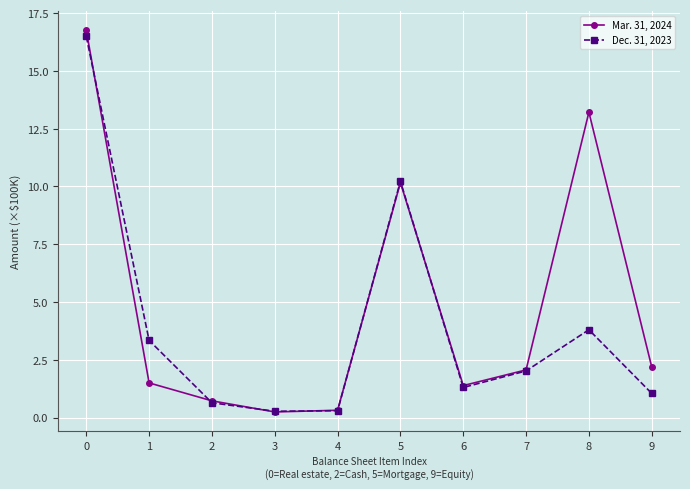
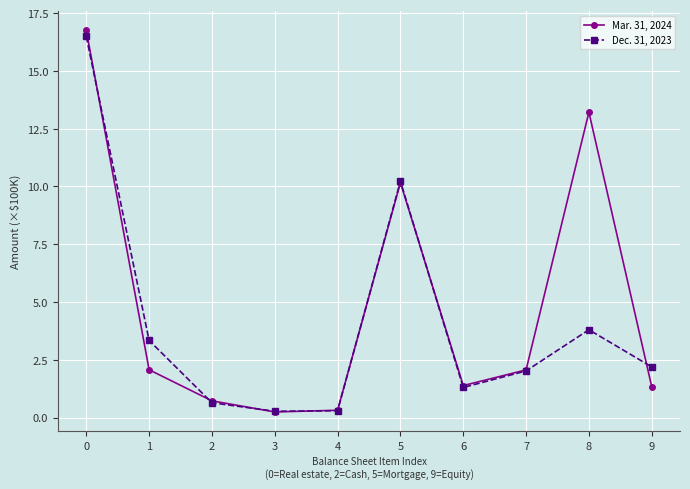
  {
    "Mar. 31, 2024": {
      "0": 16.8,
-     "1": 1.5,
+     "1": 2.1,
      "8": 13.2,
-     "9": 2.2
+     "9": 1.3
    },
    "Dec. 31, 2023": {
      "0": 16.5,
      "1": 3.3,
      "8": 3.8,
-     "9": 1.0
+     "9": 2.2
    }
  }
